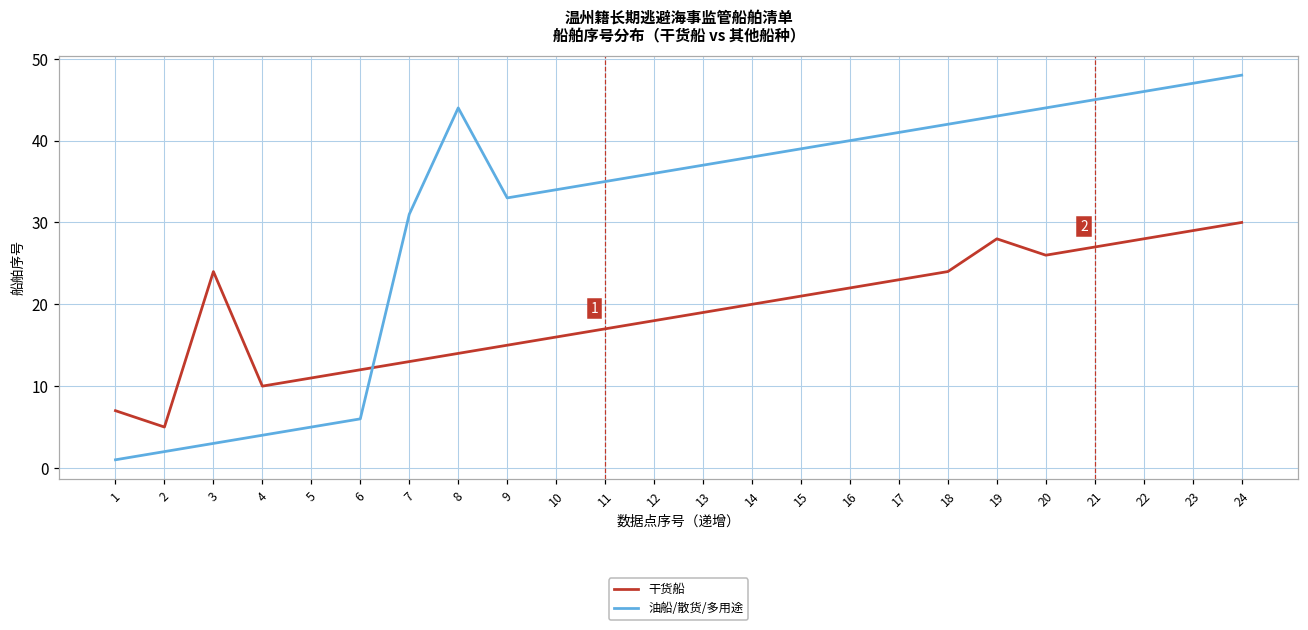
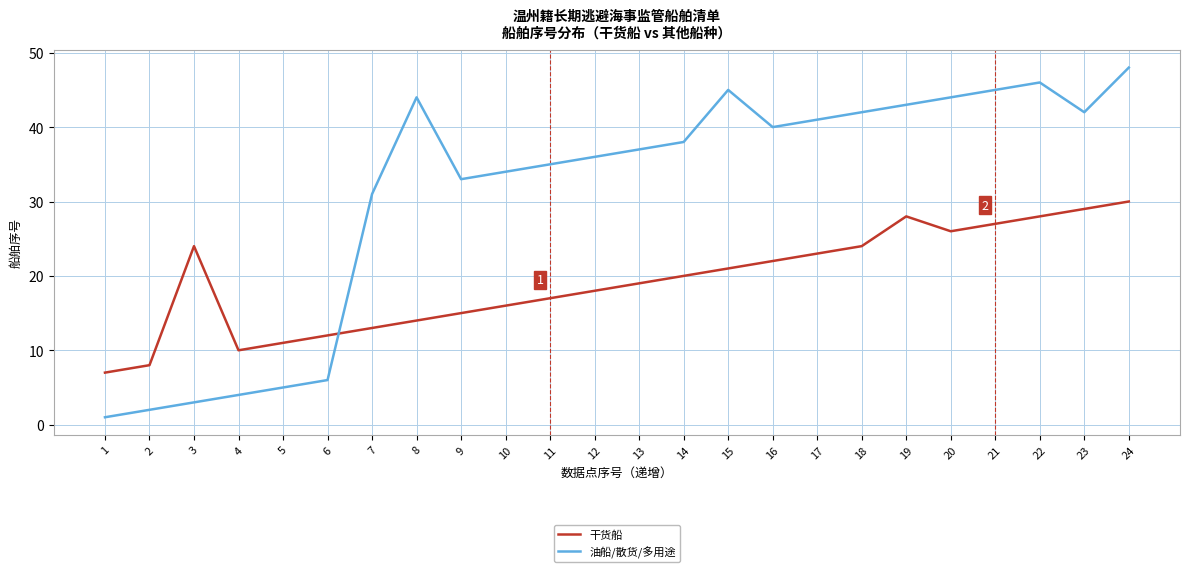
  {
    "干货船": {
      "1": 7,
-     "2": 5,
+     "2": 8,
      "3": 24,
      "4": 10,
      "5": 11,
      "6": 12,
      "7": 13,
      "8": 14,
      "9": 15,
      "10": 16,
      "12": 18,
      "13": 19,
      "14": 20,
      "15": 21,
      "16": 22,
      "17": 23,
      "18": 24,
      "19": 28,
      "20": 26,
      "22": 28,
      "23": 29,
      "24": 30
    },
    "油船/散货/多用途": {
      "1": 1,
      "2": 2,
      "3": 3,
      "4": 4,
      "5": 5,
      "6": 6,
      "7": 31,
      "8": 44,
      "9": 33,
      "10": 34,
      "11": 35,
      "12": 36,
      "13": 37,
      "14": 38,
-     "15": 39,
+     "15": 45,
      "16": 40,
      "17": 41,
      "18": 42,
      "19": 43,
      "20": 44,
      "21": 45,
      "22": 46,
-     "23": 47,
+     "23": 42,
      "24": 48
    }
  }
